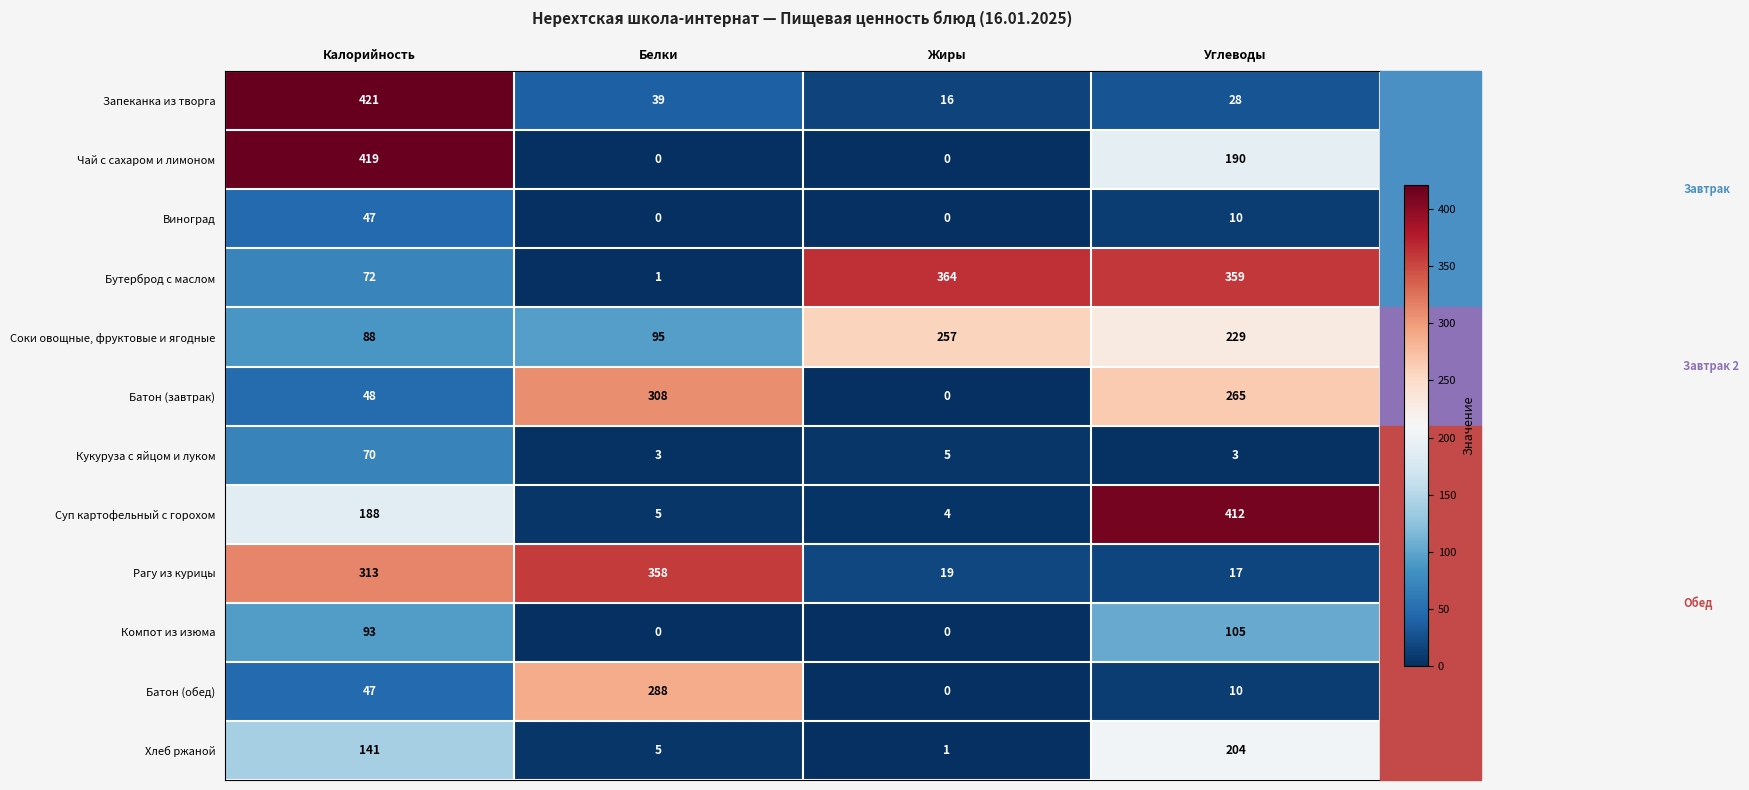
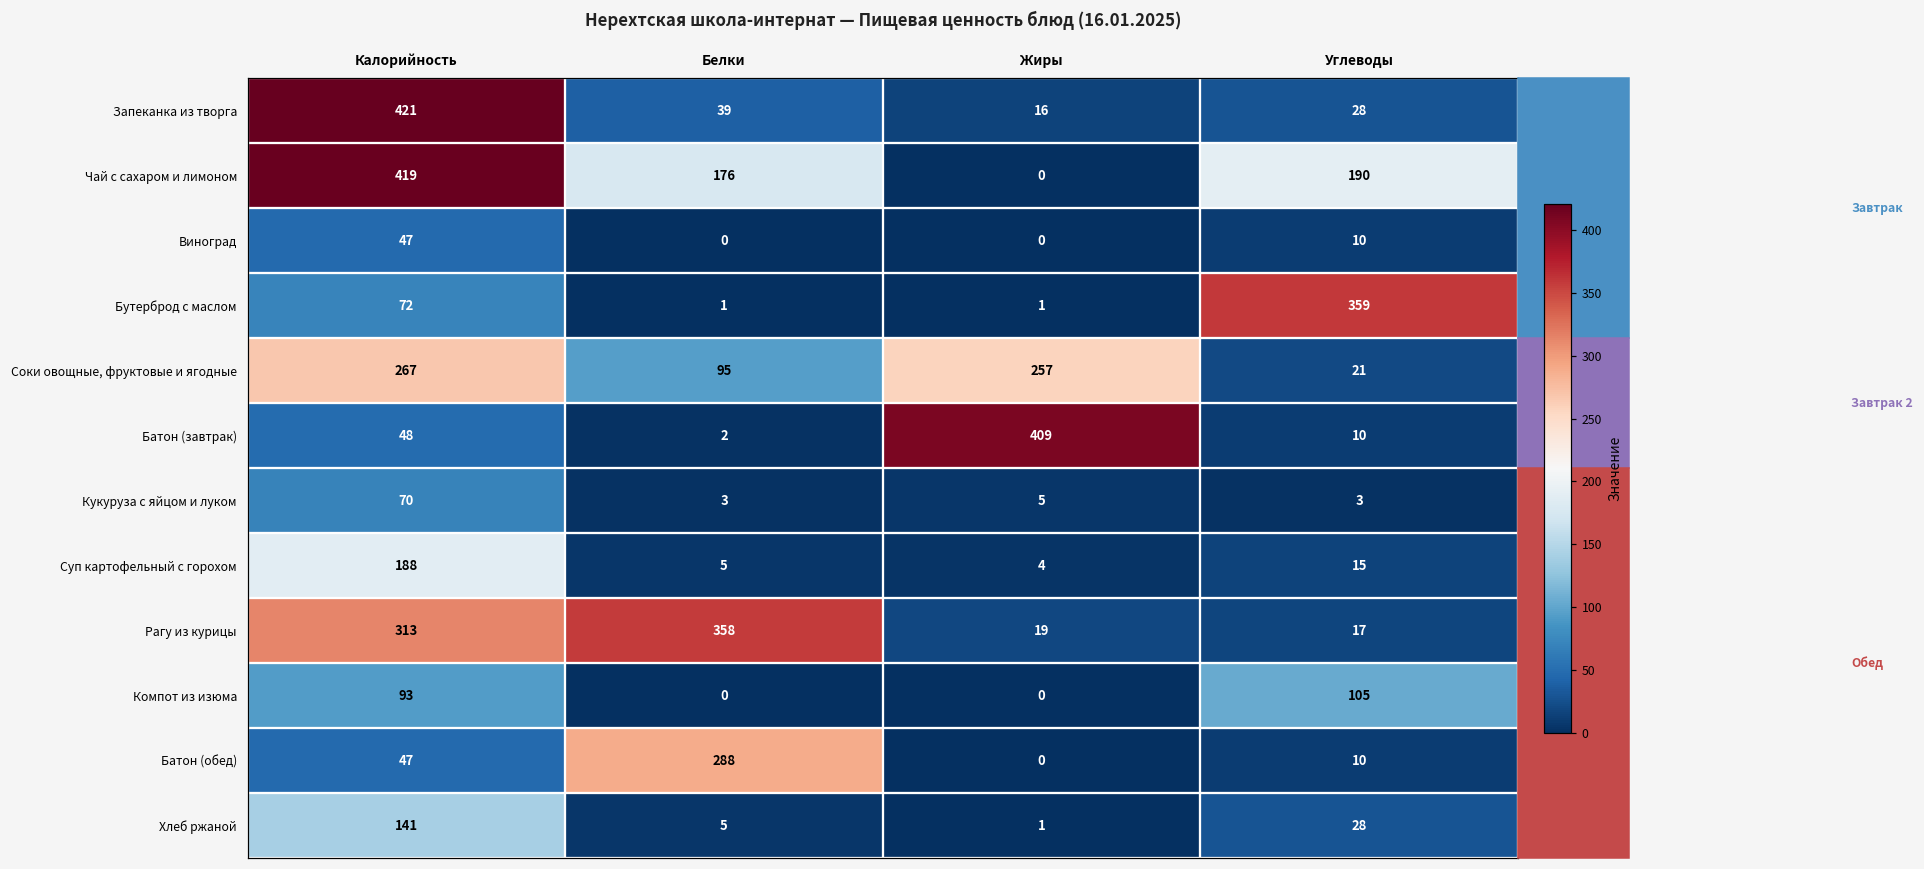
  {
    "Запеканка из творга": {
      "Калорийность": 421,
      "Белки": 39,
      "Жиры": 16,
      "Углеводы": 28
    },
    "Чай с сахаром и лимоном": {
      "Калорийность": 419,
-     "Белки": 0,
+     "Белки": 176,
      "Жиры": 0,
      "Углеводы": 190
    },
    "Виноград": {
      "Калорийность": 47,
      "Белки": 0,
      "Жиры": 0,
      "Углеводы": 10
    },
    "Бутерброд с маслом": {
      "Калорийность": 72,
      "Белки": 1,
-     "Жиры": 364,
+     "Жиры": 1,
      "Углеводы": 359
    },
    "Соки овощные, фруктовые и ягодные": {
-     "Калорийность": 88,
+     "Калорийность": 267,
      "Белки": 95,
      "Жиры": 257,
-     "Углеводы": 229
+     "Углеводы": 21
    },
    "Батон (завтрак)": {
      "Калорийность": 48,
-     "Белки": 308,
-     "Жиры": 0,
-     "Углеводы": 265
+     "Белки": 2,
+     "Жиры": 409,
+     "Углеводы": 10
    },
    "Кукуруза с яйцом и луком": {
      "Калорийность": 70,
      "Белки": 3,
      "Жиры": 5,
      "Углеводы": 3
    },
    "Суп картофельный с горохом": {
      "Калорийность": 188,
      "Белки": 5,
      "Жиры": 4,
-     "Углеводы": 412
+     "Углеводы": 15
    },
    "Рагу из курицы": {
      "Калорийность": 313,
      "Белки": 358,
      "Жиры": 19,
      "Углеводы": 17
    },
    "Компот из изюма": {
      "Калорийность": 93,
      "Белки": 0,
      "Жиры": 0,
      "Углеводы": 105
    },
    "Батон (обед)": {
      "Калорийность": 47,
      "Белки": 288,
      "Жиры": 0,
      "Углеводы": 10
    },
    "Хлеб ржаной": {
      "Калорийность": 141,
      "Белки": 5,
      "Жиры": 1,
-     "Углеводы": 204
+     "Углеводы": 28
    }
  }
